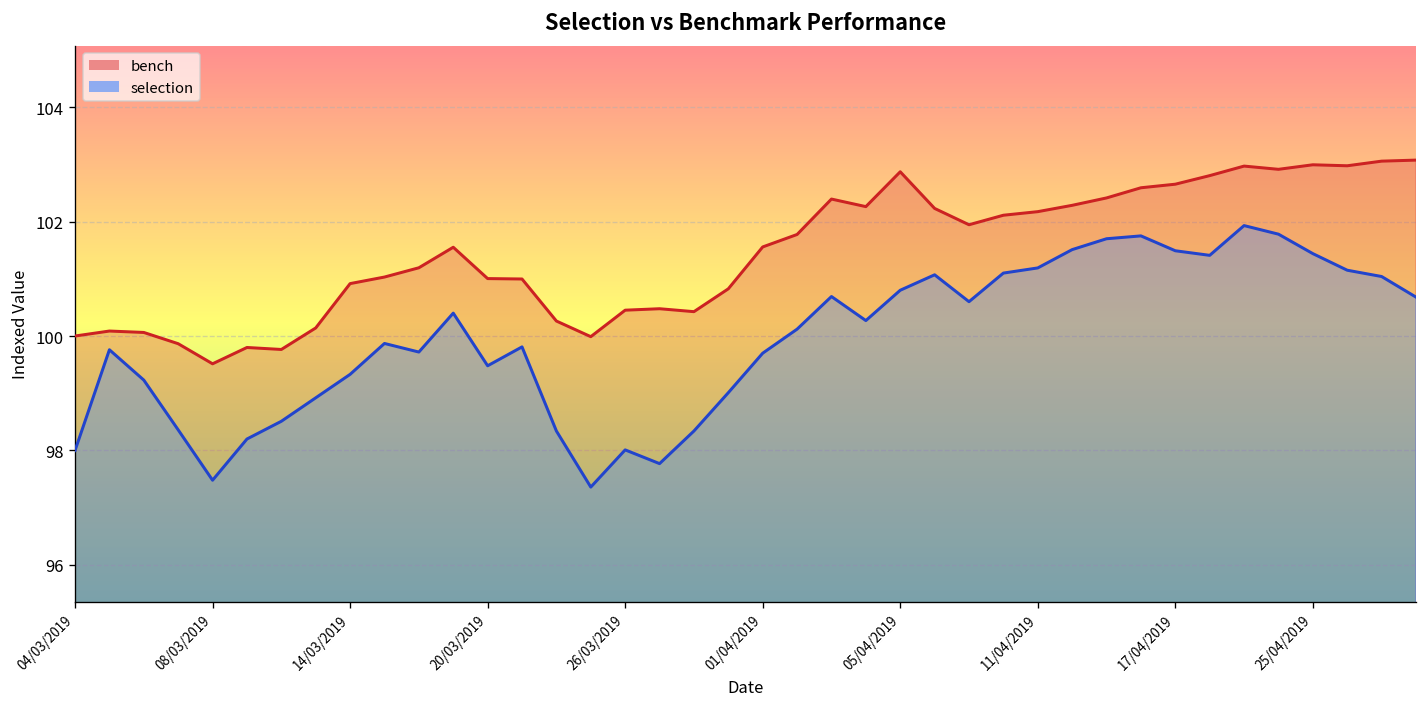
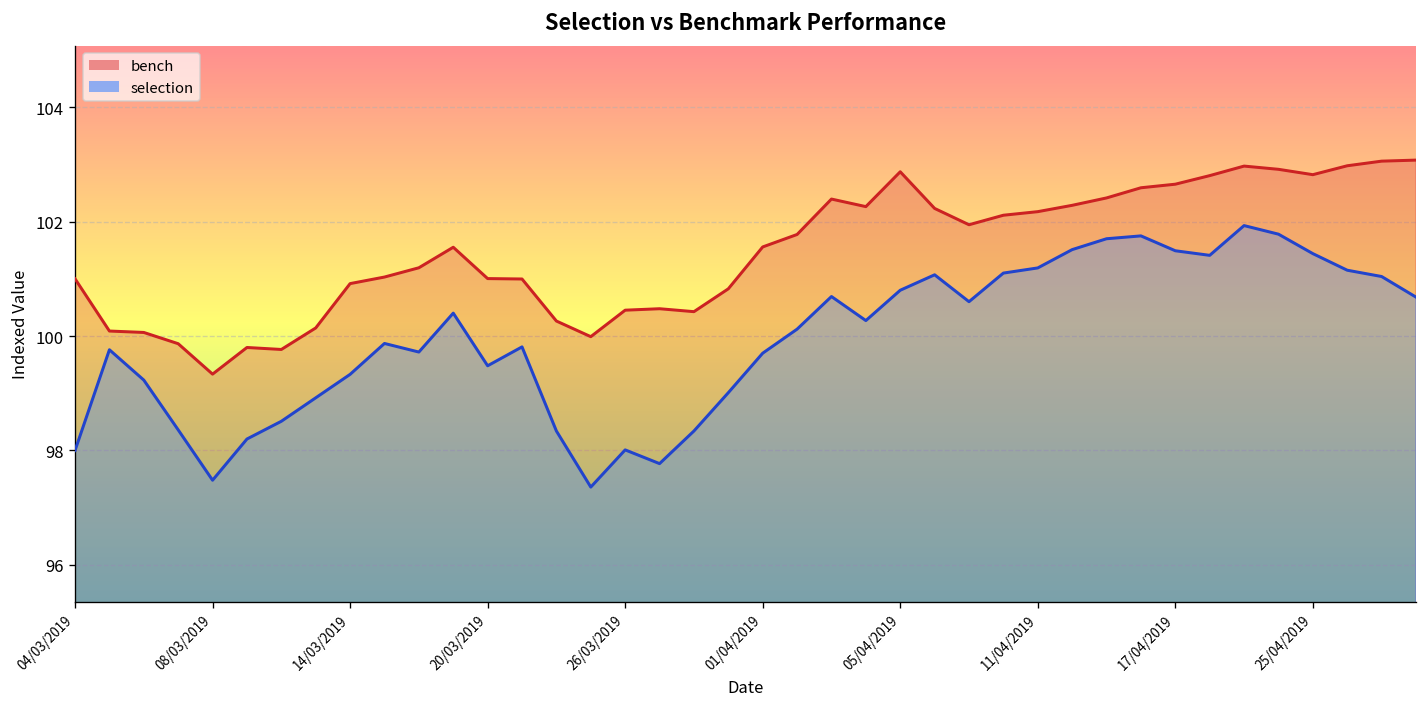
  {
    "bench": {
-     "04/03/2019": 100,
-     "08/03/2019": 99.5,
+     "04/03/2019": 101,
+     "08/03/2019": 99.3,
      "14/03/2019": 100.9,
      "20/03/2019": 101.0,
      "26/03/2019": 100.5,
      "01/04/2019": 101.6,
      "05/04/2019": 102.9,
      "11/04/2019": 102.2,
      "17/04/2019": 102.7,
-     "25/04/2019": 103.0
+     "25/04/2019": 102.8
    },
    "selection": {
      "04/03/2019": 98.0,
      "08/03/2019": 97.5,
      "14/03/2019": 99.3,
      "20/03/2019": 99.5,
      "26/03/2019": 98.0,
      "01/04/2019": 99.7,
      "05/04/2019": 100.8,
      "11/04/2019": 101.2,
      "17/04/2019": 101.5,
      "25/04/2019": 101.4
    }
  }
